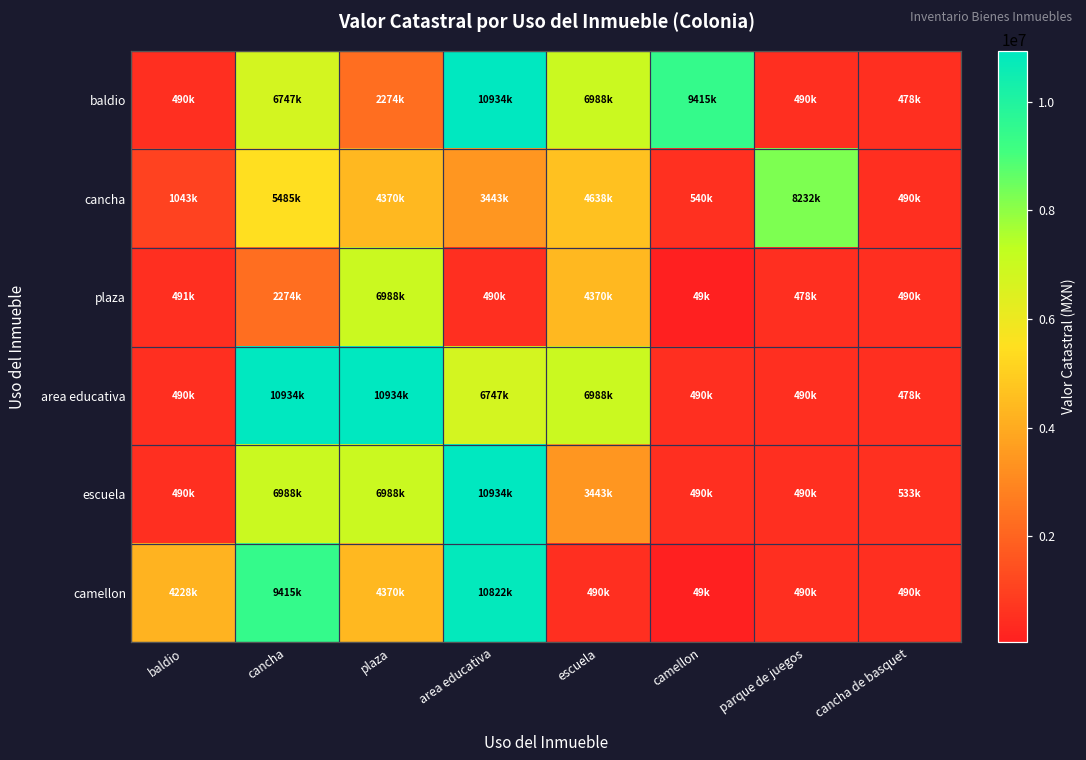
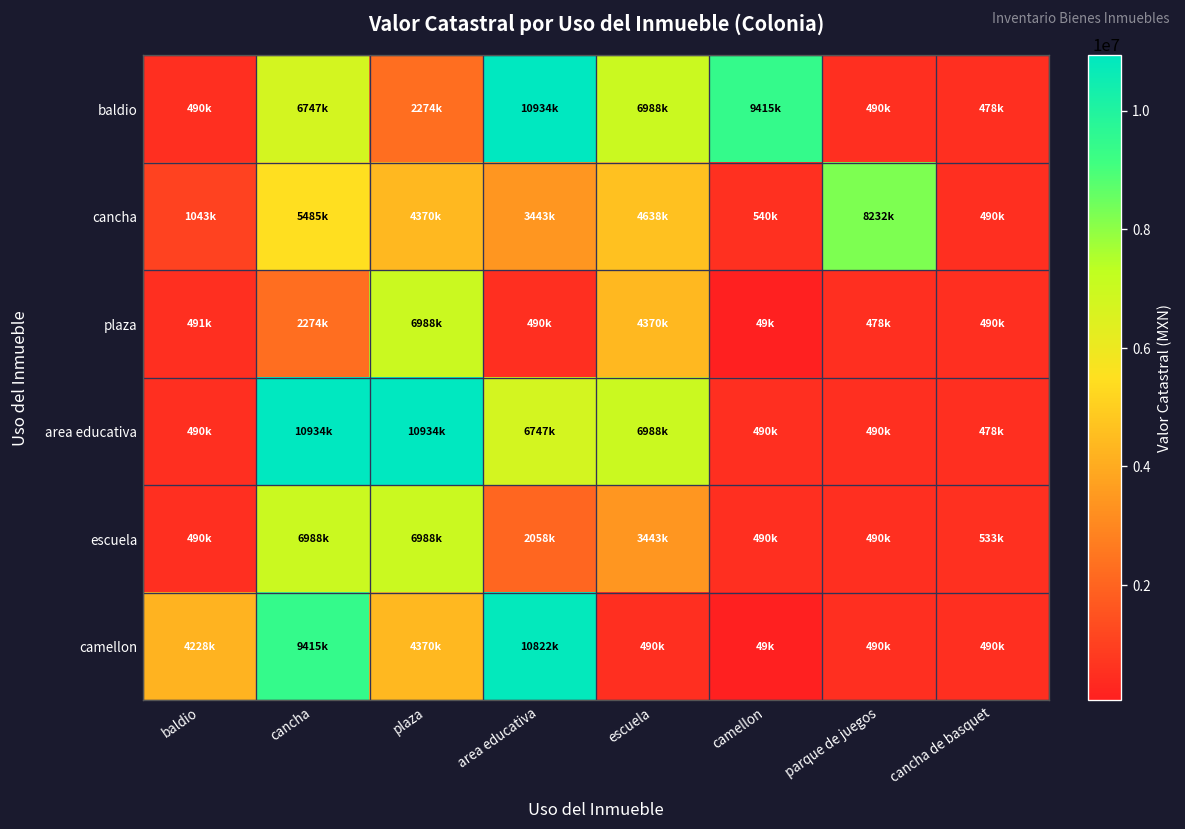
  {
    "baldio": {
      "baldio": "490k",
      "cancha": "6747k",
      "plaza": "2274k",
      "area educativa": "10934k",
      "escuela": "6988k",
      "camellon": "9415k",
      "parque de juegos": "490k",
      "cancha de basquet": "478k"
    },
    "cancha": {
      "baldio": "1043k",
      "cancha": "5485k",
      "plaza": "4370k",
      "area educativa": "3443k",
      "escuela": "4638k",
      "camellon": "540k",
      "parque de juegos": "8232k",
      "cancha de basquet": "490k"
    },
    "plaza": {
      "baldio": "491k",
      "cancha": "2274k",
      "plaza": "6988k",
      "area educativa": "490k",
      "escuela": "4370k",
      "camellon": "49k",
      "parque de juegos": "478k",
      "cancha de basquet": "490k"
    },
    "area educativa": {
      "baldio": "490k",
      "cancha": "10934k",
      "plaza": "10934k",
      "area educativa": "6747k",
      "escuela": "6988k",
      "camellon": "490k",
      "parque de juegos": "490k",
      "cancha de basquet": "478k"
    },
    "escuela": {
      "baldio": "490k",
      "cancha": "6988k",
      "plaza": "6988k",
-     "area educativa": "10934k",
+     "area educativa": "2058k",
      "escuela": "3443k",
      "camellon": "490k",
      "parque de juegos": "490k",
      "cancha de basquet": "533k"
    },
    "camellon": {
      "baldio": "4228k",
      "cancha": "9415k",
      "plaza": "4370k",
      "area educativa": "10822k",
      "escuela": "490k",
      "camellon": "49k",
      "parque de juegos": "490k",
      "cancha de basquet": "490k"
    }
  }
